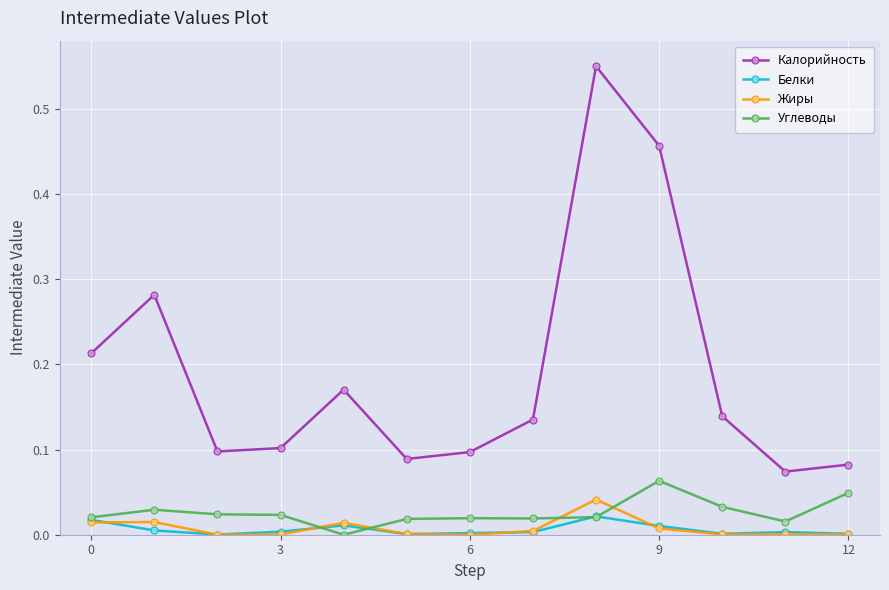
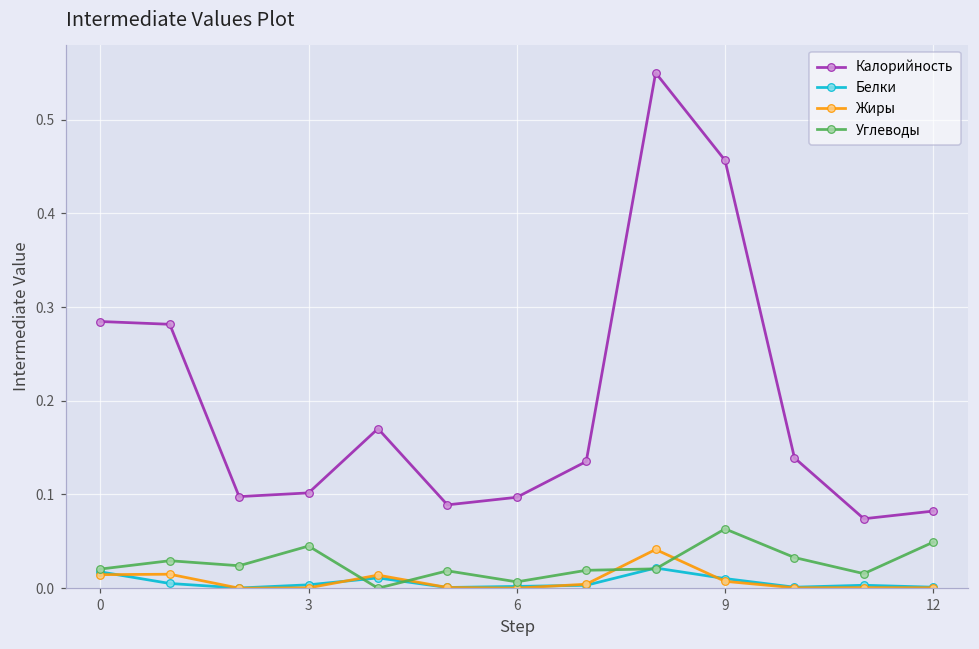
  {
    "Калорийность": {
-     "0": 0.21,
+     "0": 0.28,
      "3": 0.10,
      "6": 0.10,
      "9": 0.46,
      "12": 0.08
    },
    "Белки": {
      "3": 0.00
    },
    "Жиры": {
      "3": 0.00
    },
    "Углеводы": {
      "0": 0.02,
-     "3": 0.02,
-     "6": 0.02,
+     "3": 0.04,
+     "6": 0.01,
      "9": 0.06,
      "12": 0.05
    }
  }
